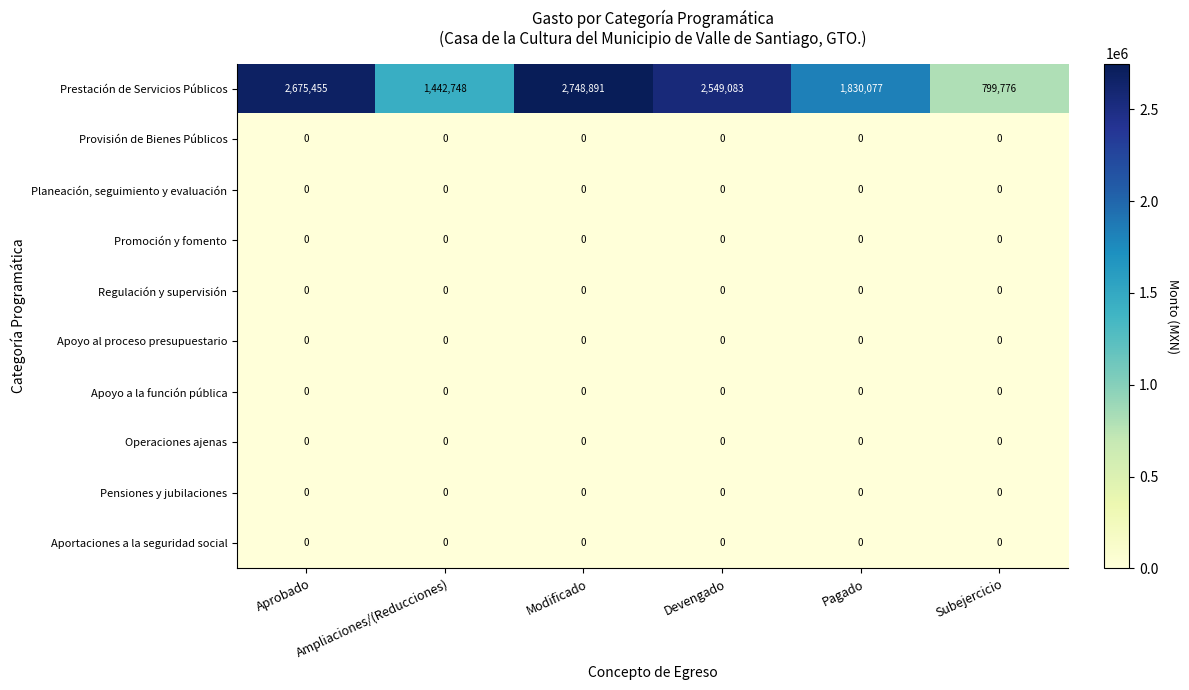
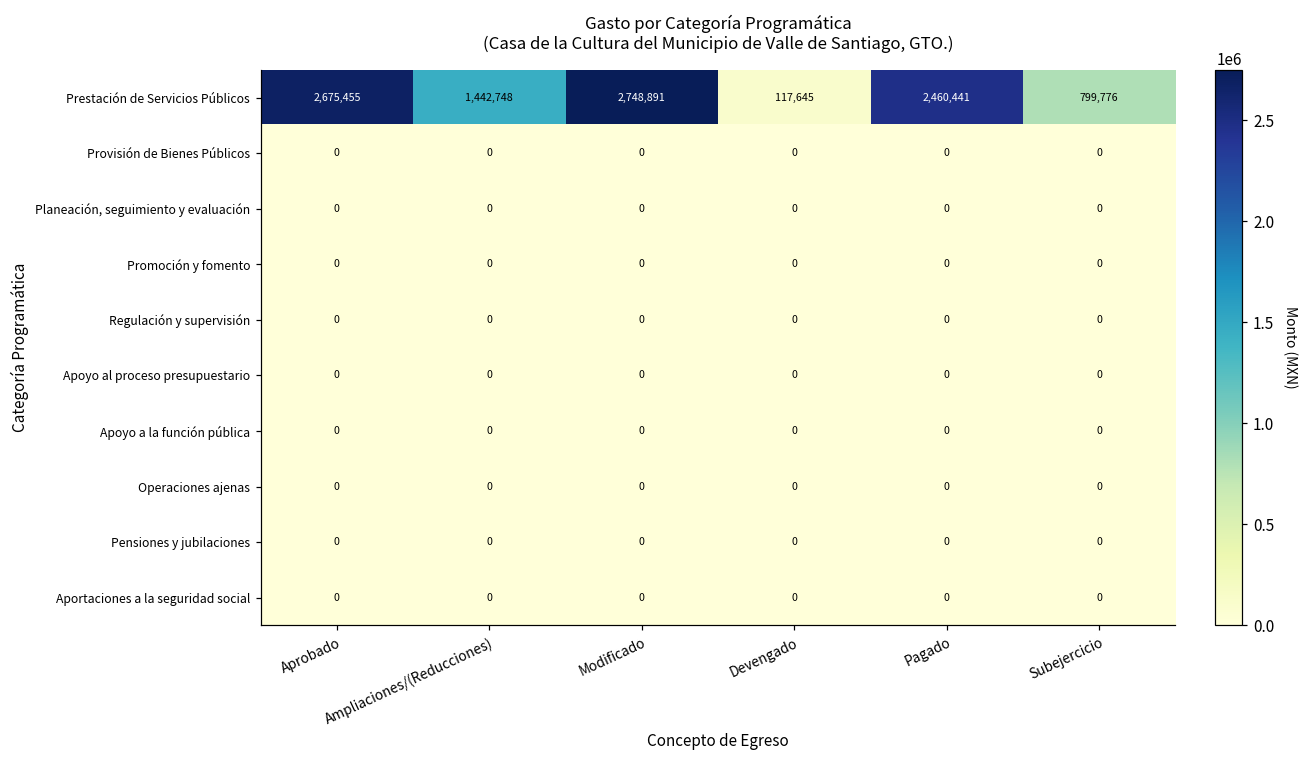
  {
    "Prestación de Servicios Públicos": {
      "Aprobado": "2,675,455",
      "Ampliaciones/(Reducciones)": "1,442,748",
      "Modificado": "2,748,891",
-     "Devengado": "2,549,083",
-     "Pagado": "1,830,077",
+     "Devengado": "117,645",
+     "Pagado": "2,460,441",
      "Subejercicio": "799,776"
    },
    "Provisión de Bienes Públicos": {
      "Aprobado": "0",
      "Ampliaciones/(Reducciones)": "0",
      "Modificado": "0",
      "Devengado": "0",
      "Pagado": "0",
      "Subejercicio": "0"
    },
    "Planeación, seguimiento y evaluación": {
      "Aprobado": "0",
      "Ampliaciones/(Reducciones)": "0",
      "Modificado": "0",
      "Devengado": "0",
      "Pagado": "0",
      "Subejercicio": "0"
    },
    "Promoción y fomento": {
      "Aprobado": "0",
      "Ampliaciones/(Reducciones)": "0",
      "Modificado": "0",
      "Devengado": "0",
      "Pagado": "0",
      "Subejercicio": "0"
    },
    "Regulación y supervisión": {
      "Aprobado": "0",
      "Ampliaciones/(Reducciones)": "0",
      "Modificado": "0",
      "Devengado": "0",
      "Pagado": "0",
      "Subejercicio": "0"
    },
    "Apoyo al proceso presupuestario": {
      "Aprobado": "0",
      "Ampliaciones/(Reducciones)": "0",
      "Modificado": "0",
      "Devengado": "0",
      "Pagado": "0",
      "Subejercicio": "0"
    },
    "Apoyo a la función pública": {
      "Aprobado": "0",
      "Ampliaciones/(Reducciones)": "0",
      "Modificado": "0",
      "Devengado": "0",
      "Pagado": "0",
      "Subejercicio": "0"
    },
    "Operaciones ajenas": {
      "Aprobado": "0",
      "Ampliaciones/(Reducciones)": "0",
      "Modificado": "0",
      "Devengado": "0",
      "Pagado": "0",
      "Subejercicio": "0"
    },
    "Pensiones y jubilaciones": {
      "Aprobado": "0",
      "Ampliaciones/(Reducciones)": "0",
      "Modificado": "0",
      "Devengado": "0",
      "Pagado": "0",
      "Subejercicio": "0"
    },
    "Aportaciones a la seguridad social": {
      "Aprobado": "0",
      "Ampliaciones/(Reducciones)": "0",
      "Modificado": "0",
      "Devengado": "0",
      "Pagado": "0",
      "Subejercicio": "0"
    }
  }
